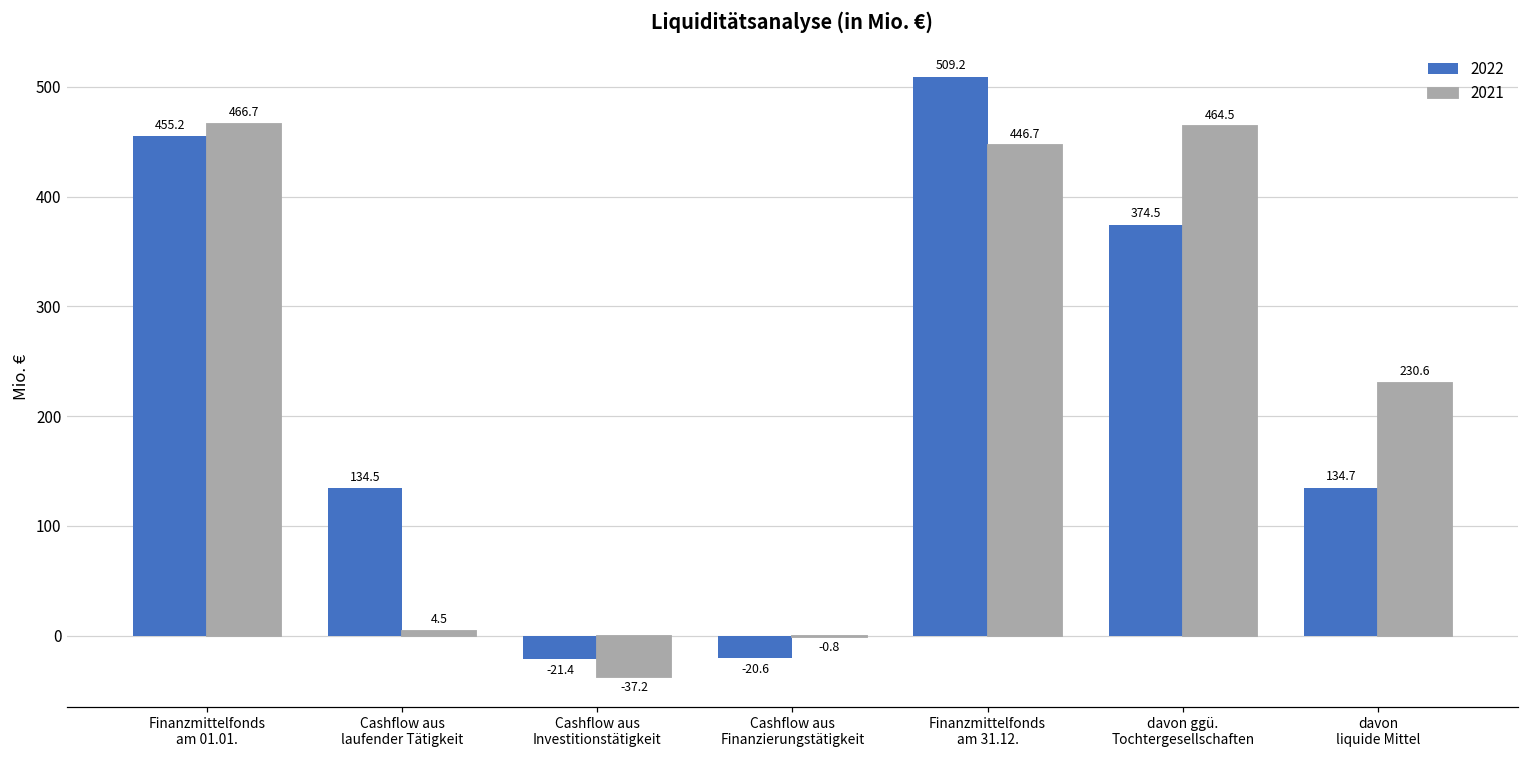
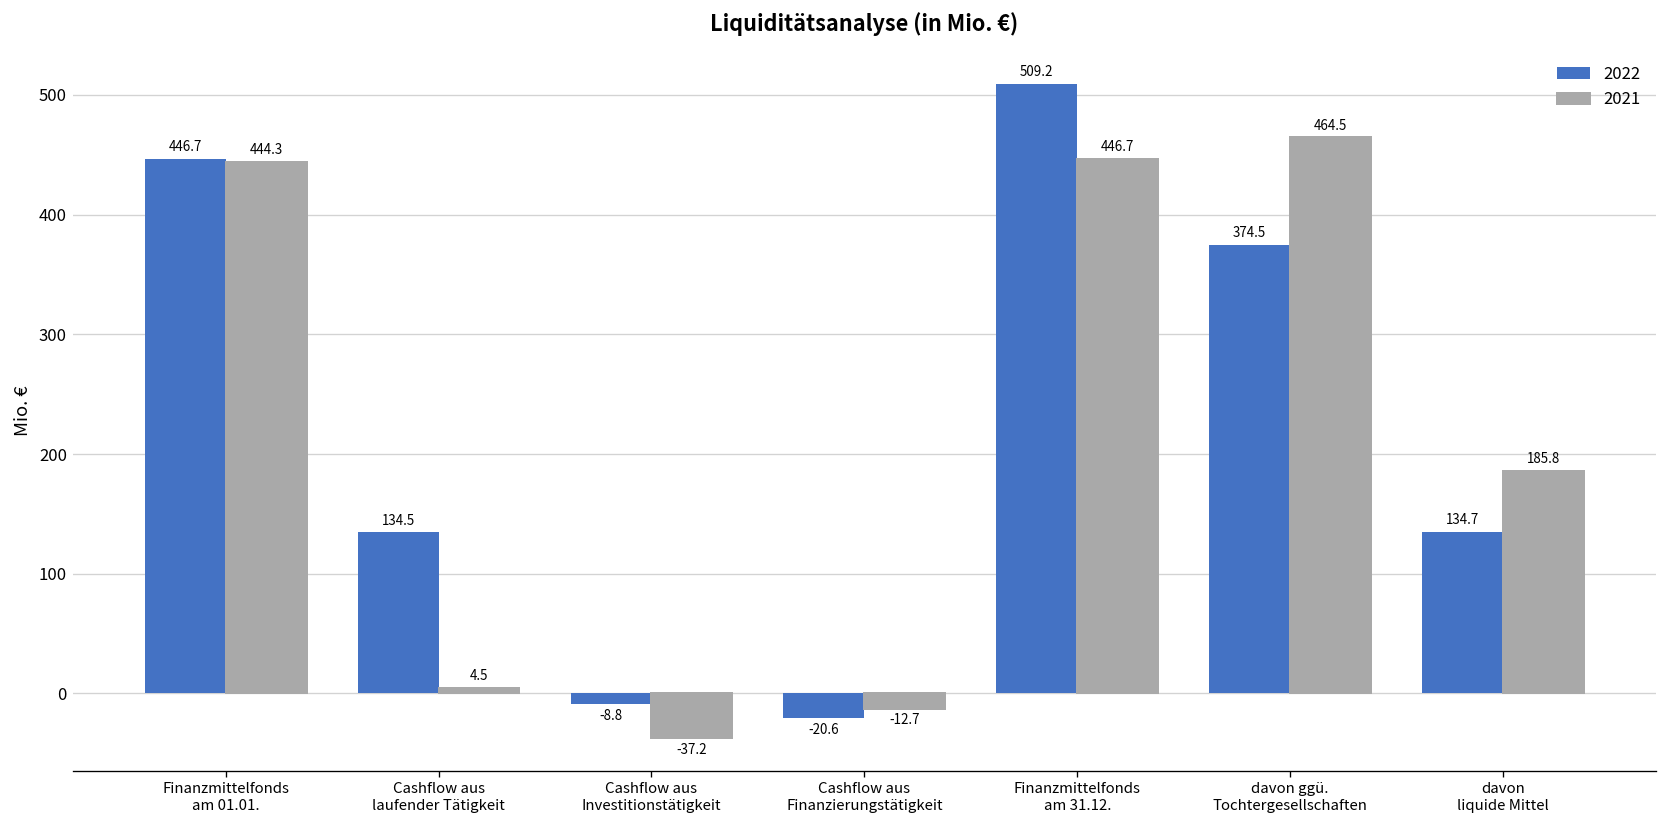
  {
    "2022": {
-     "Finanzmittelfonds am 01.01.": 455.2,
+     "Finanzmittelfonds am 01.01.": 446.7,
      "Cashflow aus laufender Tätigkeit": 134.5,
-     "Cashflow aus Investitionstätigkeit": -21.4,
+     "Cashflow aus Investitionstätigkeit": -8.8,
      "Cashflow aus Finanzierungstätigkeit": -20.6,
      "Finanzmittelfonds am 31.12.": 509.2,
      "davon ggü. Tochtergesellschaften": 374.5,
      "davon liquide Mittel": 134.7
    },
    "2021": {
-     "Finanzmittelfonds am 01.01.": 466.7,
+     "Finanzmittelfonds am 01.01.": 444.3,
      "Cashflow aus laufender Tätigkeit": 4.5,
      "Cashflow aus Investitionstätigkeit": -37.2,
-     "Cashflow aus Finanzierungstätigkeit": -0.8,
+     "Cashflow aus Finanzierungstätigkeit": -12.7,
      "Finanzmittelfonds am 31.12.": 446.7,
      "davon ggü. Tochtergesellschaften": 464.5,
-     "davon liquide Mittel": 230.6
+     "davon liquide Mittel": 185.8
    }
  }
